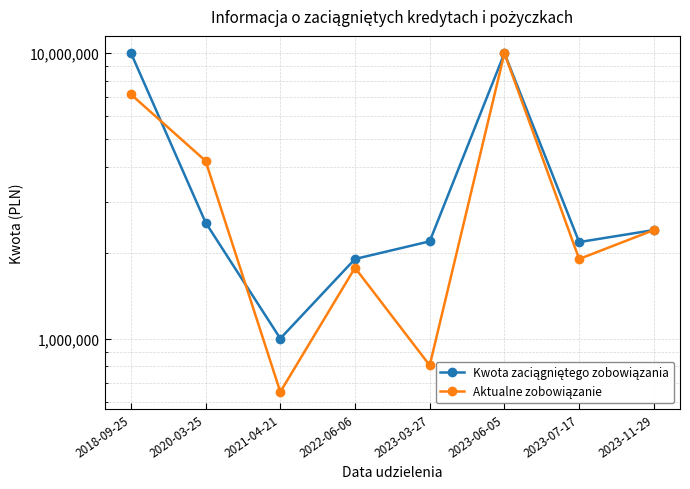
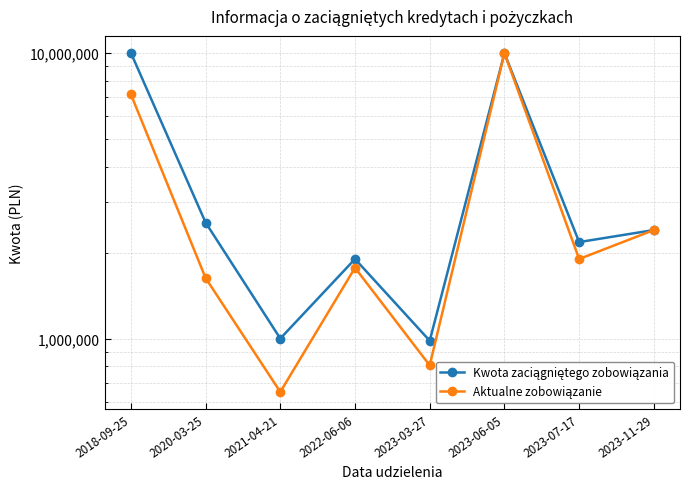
  {
    "Kwota zaciągniętego zobowiązania": {
      "2018-09-25": "10,000,000",
      "2020-03-25": "2,600,000",
      "2021-04-21": "1,000,000",
      "2022-06-06": "1,900,000",
-     "2023-03-27": "2,200,000",
+     "2023-03-27": "980,000",
      "2023-07-17": "2,200,000"
    },
    "Aktualne zobowiązanie": {
      "2018-09-25": "7,200,000",
-     "2020-03-25": "4,200,000",
+     "2020-03-25": "1,600,000",
      "2021-04-21": "650,000",
      "2022-06-06": "1,800,000",
      "2023-03-27": "810,000",
      "2023-07-17": "1,900,000"
    }
  }
